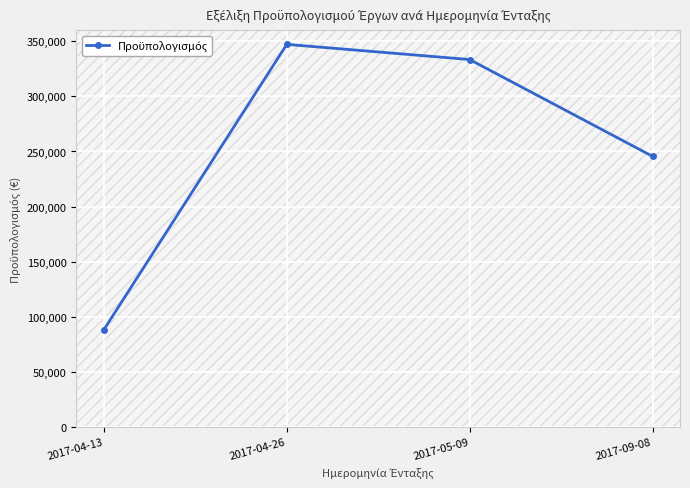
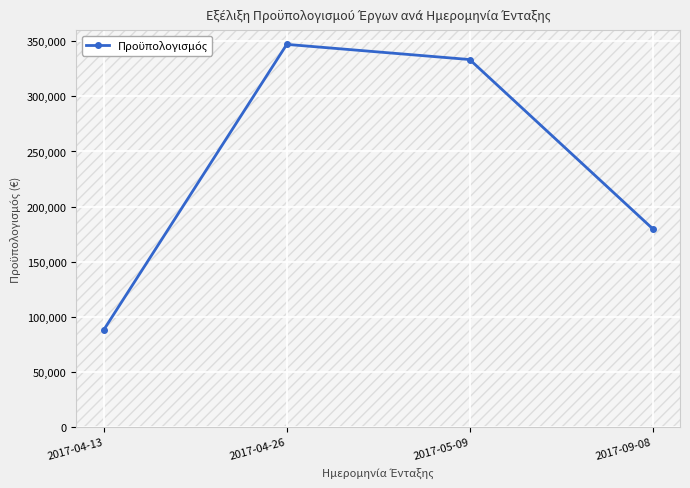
  {
    "2017-04-13": "88,000",
    "2017-04-26": "347,000",
    "2017-05-09": "333,000",
-   "2017-09-08": "246,000"
+   "2017-09-08": "180,000"
  }
